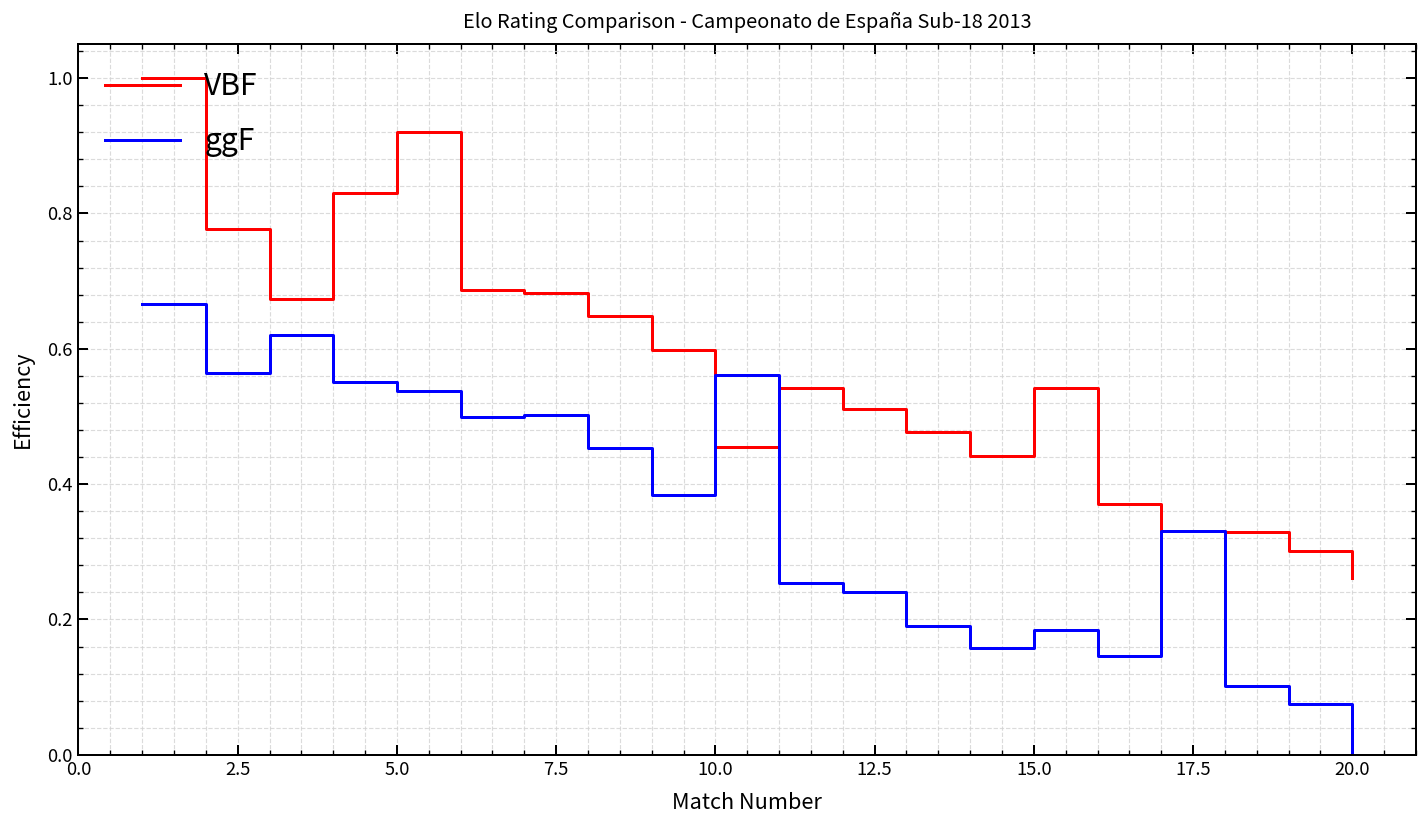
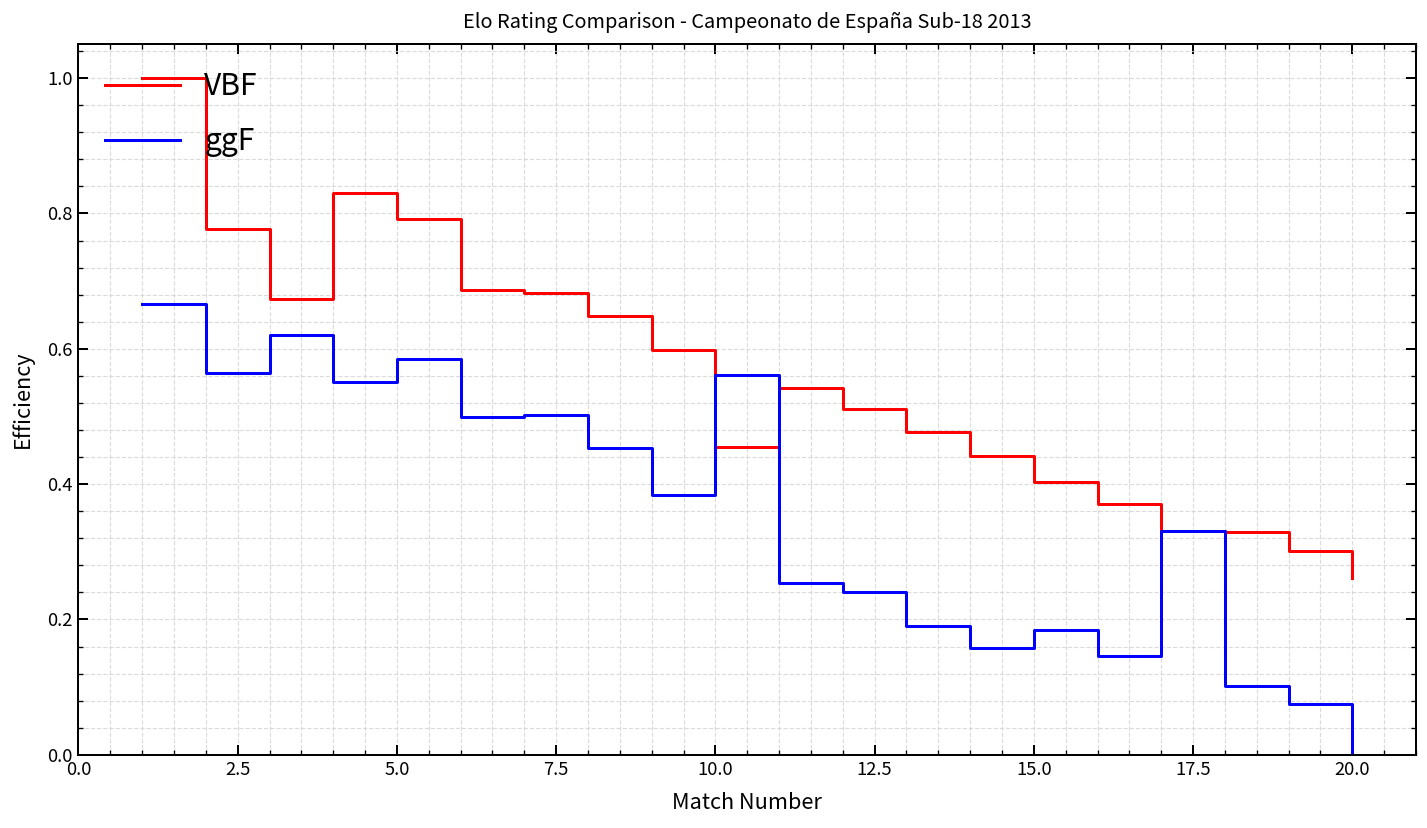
  {
    "VBF": {
-     "5.0": 0.92,
+     "5.0": 0.79,
      "10.0": 0.45,
-     "15.0": 0.54,
+     "15.0": 0.40,
      "20.0": 0.26
    },
    "ggF": {
-     "5.0": 0.54,
+     "5.0": 0.59,
      "10.0": 0.56,
      "15.0": 0.18,
      "20.0": 0.00
    }
  }
